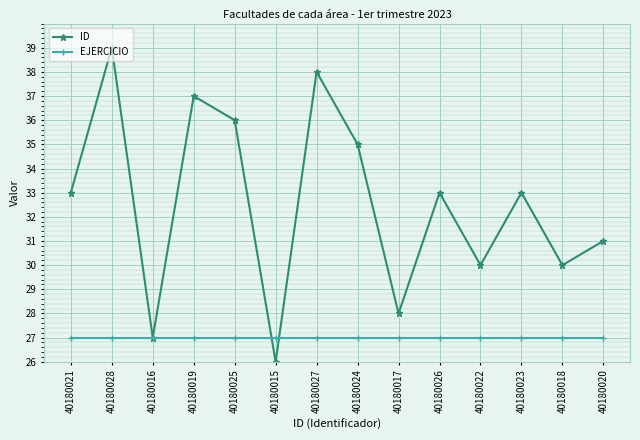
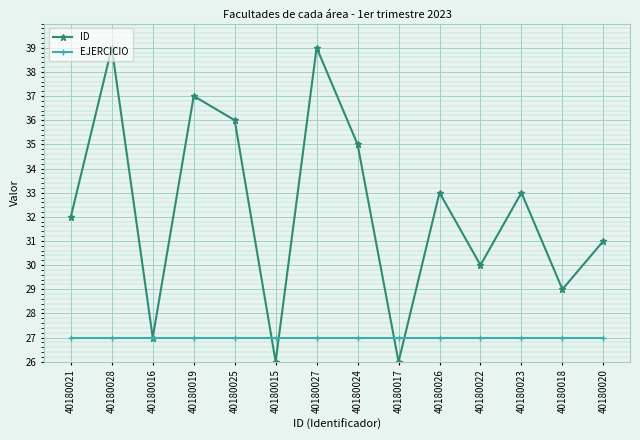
  {
    "ID": {
-     "40180021": 33.0,
+     "40180021": 32.0,
      "40180019": 37.0,
      "40180025": 36.0,
      "40180015": 26.0,
-     "40180027": 38.0,
+     "40180027": 39.0,
      "40180024": 35.0,
-     "40180017": 28.0,
+     "40180017": 26.0,
      "40180026": 33.0,
      "40180022": 30.0,
      "40180023": 33.0,
-     "40180018": 30.0,
+     "40180018": 29.0,
      "40180020": 31.0
    },
    "EJERCICIO": {
      "40180021": 27.0,
      "40180028": 27.0,
      "40180019": 27.0,
      "40180025": 27.0,
      "40180015": 27.0,
      "40180027": 27.0,
      "40180024": 27.0,
      "40180017": 27.0,
      "40180026": 27.0,
      "40180022": 27.0,
      "40180023": 27.0,
      "40180018": 27.0,
      "40180020": 27.0
    }
  }
